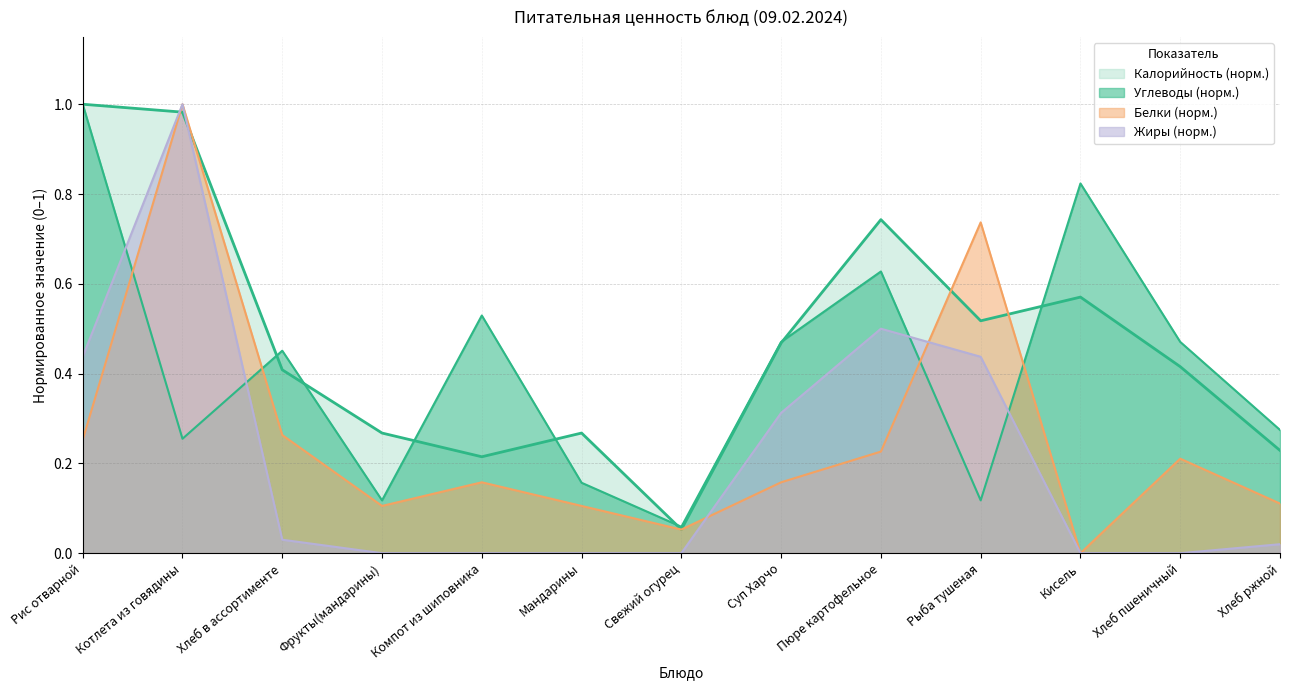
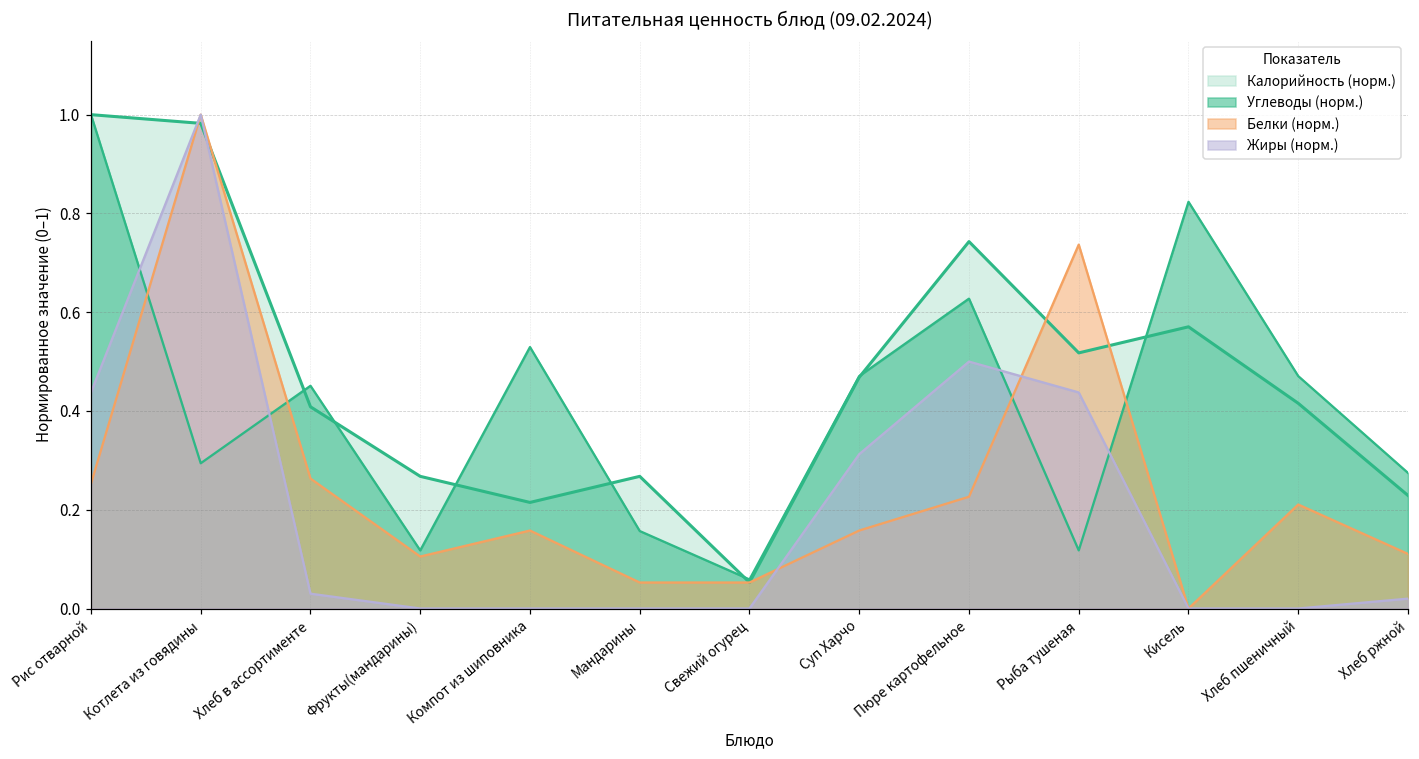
  {
    "Углеводы (норм.)": {
-     "Котлета из говядины": 0.25,
+     "Котлета из говядины": 0.29,
      "Хлеб в ассортименте": 0.45,
      "Фрукты(мандарины)": 0.12,
      "Компот из шиповника": 0.53,
      "Мандарины": 0.16,
      "Свежий огурец": 0.06,
      "Пюре картофельное": 0.63,
      "Рыба тушеная": 0.12,
      "Кисель": 0.82,
      "Хлеб пшеничный": 0.47,
      "Хлеб ржной": 0.27
    },
    "Белки (норм.)": {
      "Рис отварной": 0.25,
      "Хлеб в ассортименте": 0.26,
      "Фрукты(мандарины)": 0.11,
      "Компот из шиповника": 0.16,
-     "Мандарины": 0.11,
+     "Мандарины": 0.05,
      "Суп Харчо": 0.16,
      "Пюре картофельное": 0.23,
      "Рыба тушеная": 0.74,
      "Хлеб пшеничный": 0.21,
      "Хлеб ржной": 0.11
    }
  }
